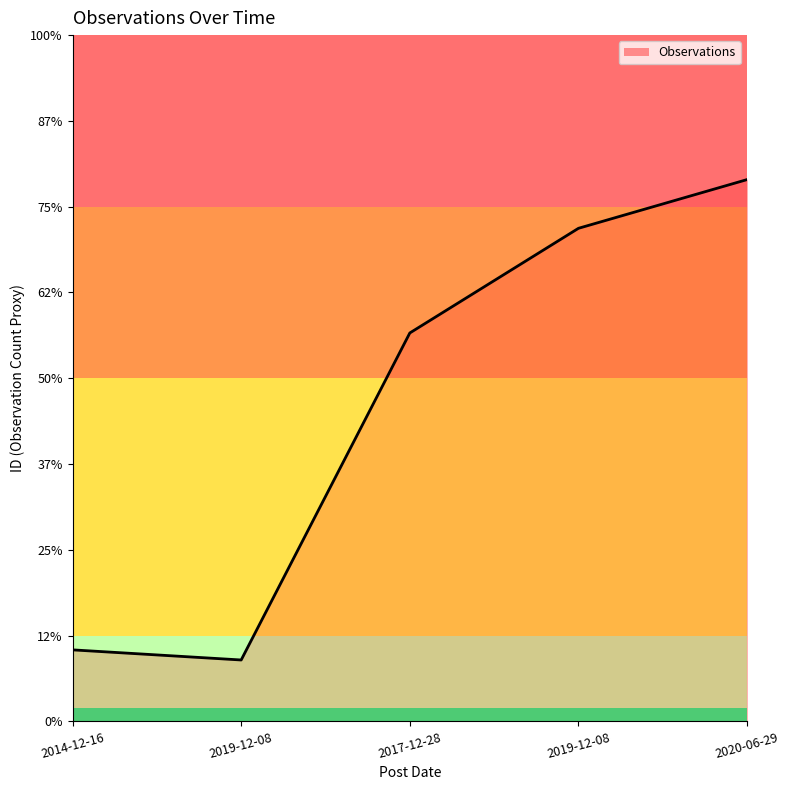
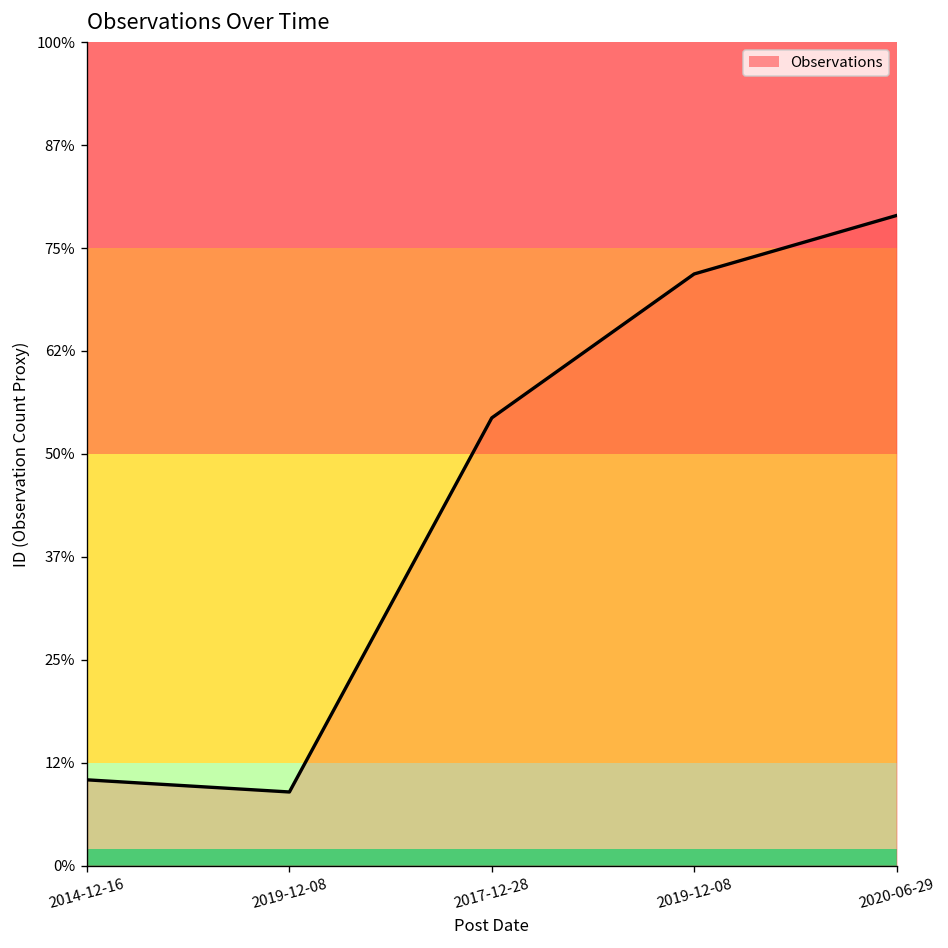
  {
    "2014-12-16": "10%",
-   "2017-12-28": "57%",
+   "2017-12-28": "54%",
    "2020-06-29": "79%"
  }
